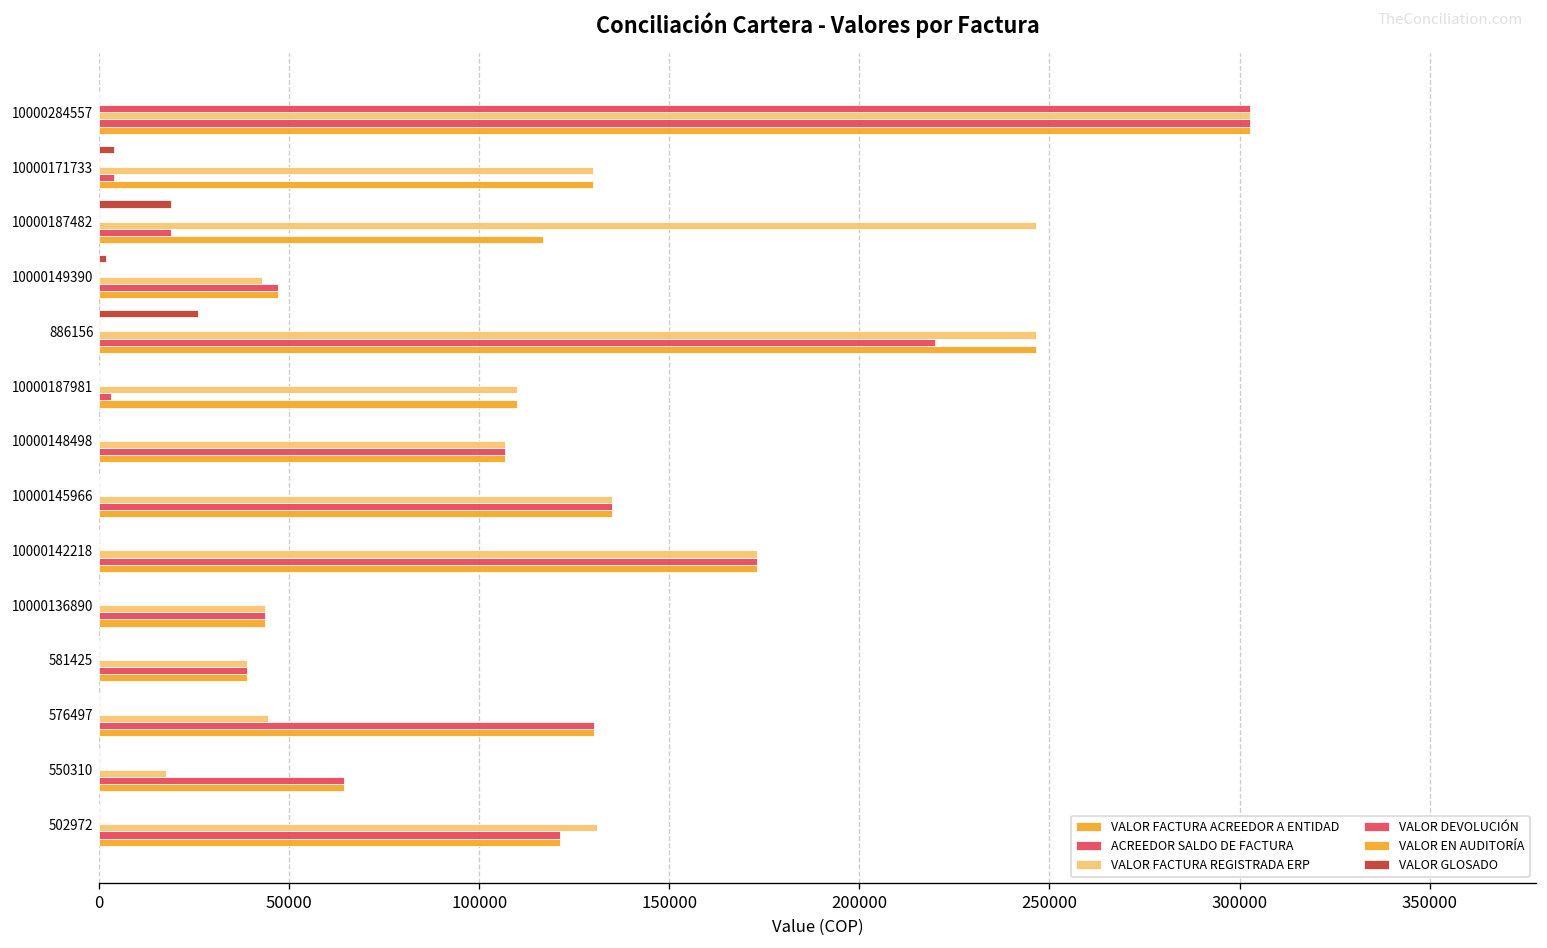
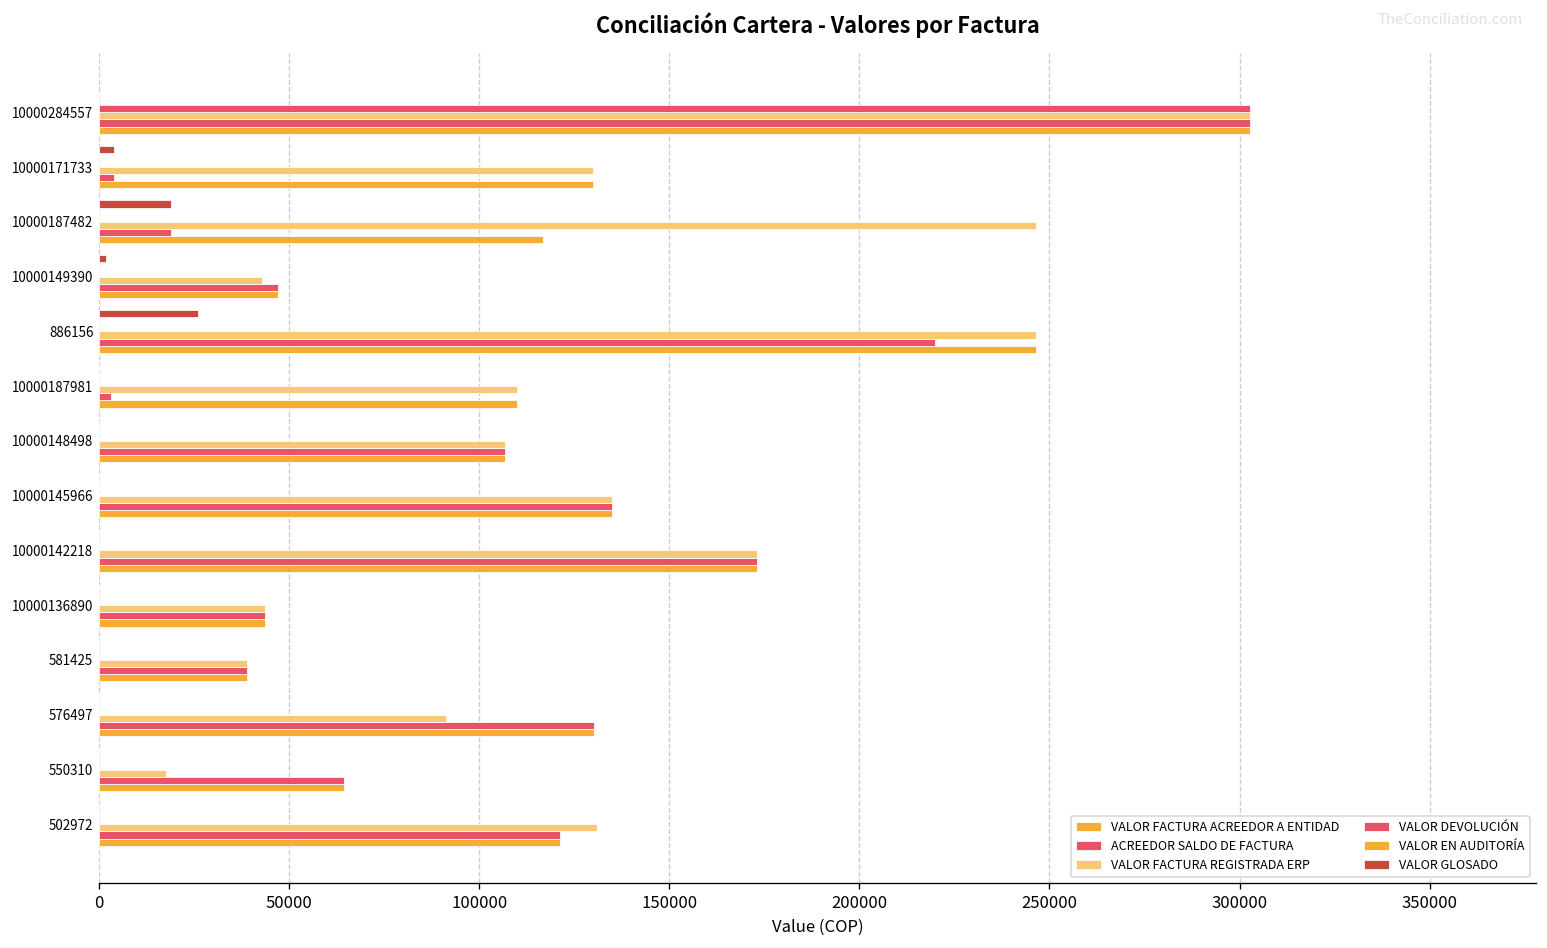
  {
    "VALOR FACTURA REGISTRADA ERP": {
      "10000284557": 303000,
      "10000171733": 130000,
      "10000187482": 246000,
      "10000149390": 43000,
      "886156": 246000,
      "10000187981": 110000,
      "10000148498": 107000,
      "10000145966": 135000,
      "10000142218": 173000,
      "10000136890": 44000,
      "581425": 39000,
-     "576497": 44000,
+     "576497": 91000,
      "550310": 18000,
      "502972": 131000
    },
    "VALOR GLOSADO": {
      "10000284557": 0,
      "10000171733": 4000,
      "10000187482": 19000,
      "10000149390": 2000,
      "886156": 26000,
      "10000187981": 0,
      "10000148498": 0,
      "10000145966": 0,
      "10000142218": 0,
      "10000136890": 0,
      "581425": 0,
      "576497": 0,
      "550310": 0,
      "502972": 0
    }
  }
